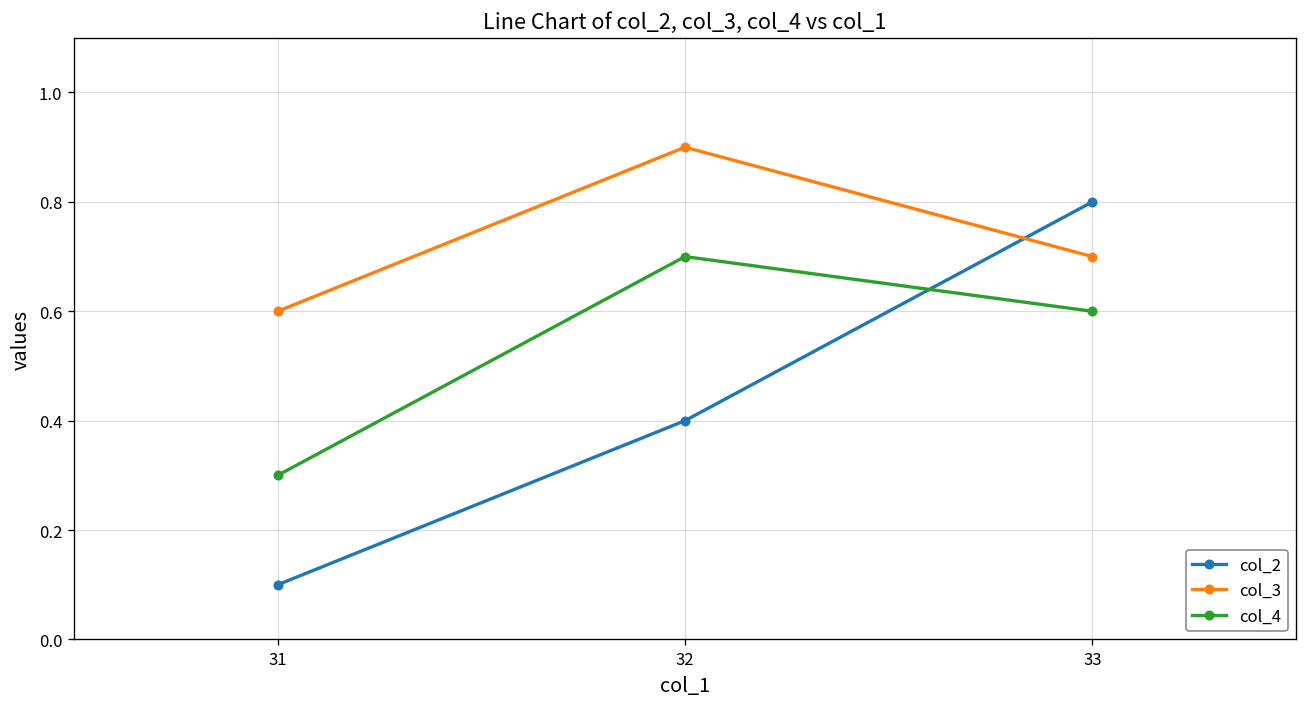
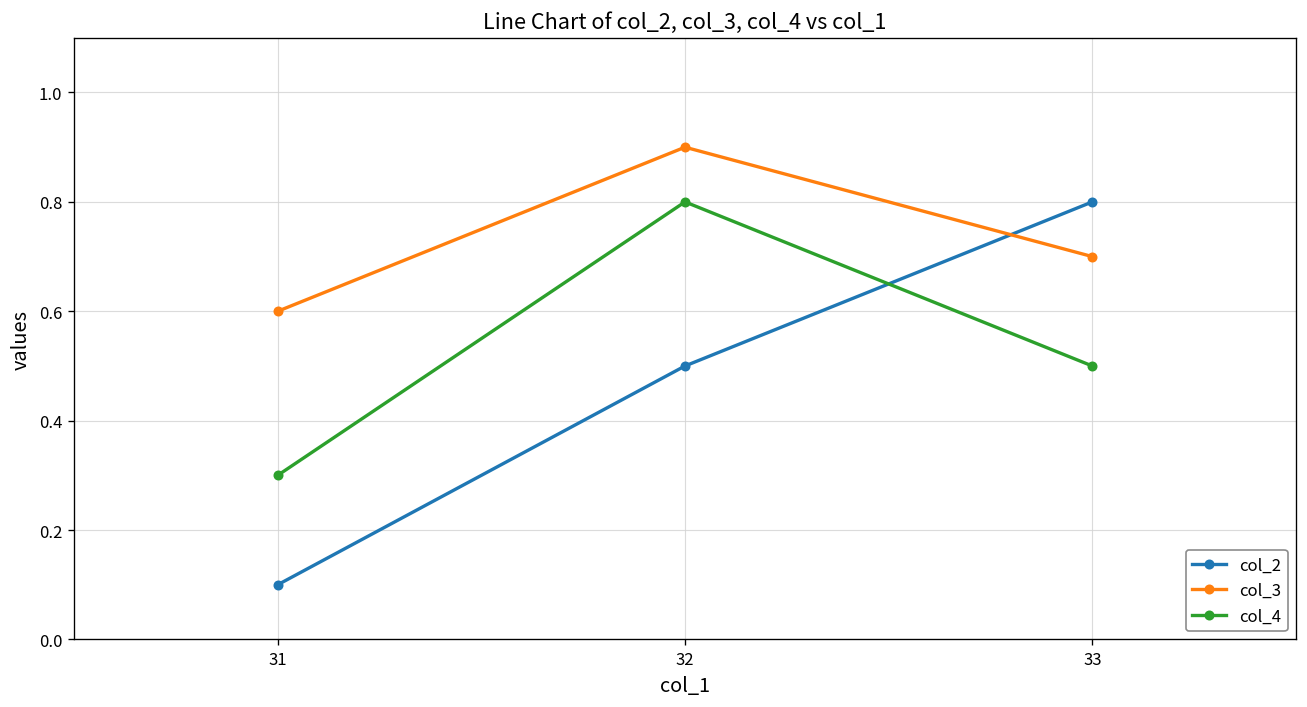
  {
    "col_2": {
      "31": 0.1,
-     "32": 0.4,
+     "32": 0.5,
      "33": 0.8
    },
    "col_3": {
      "31": 0.6,
      "32": 0.9,
      "33": 0.7
    },
    "col_4": {
      "31": 0.3,
-     "32": 0.7,
-     "33": 0.6
+     "32": 0.8,
+     "33": 0.5
    }
  }
